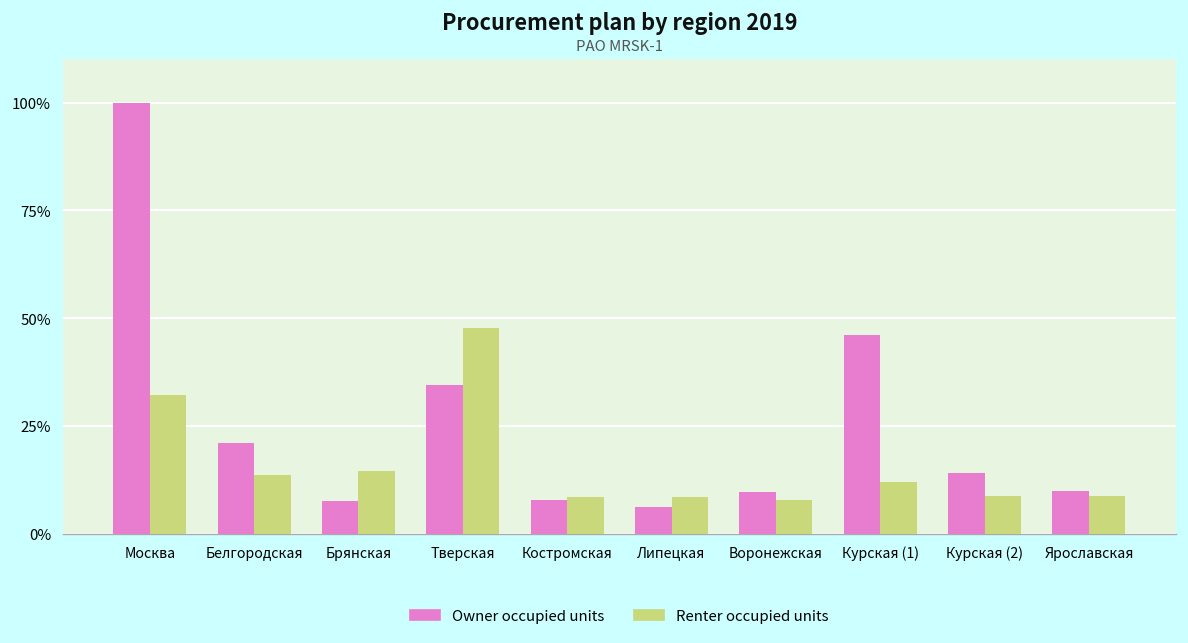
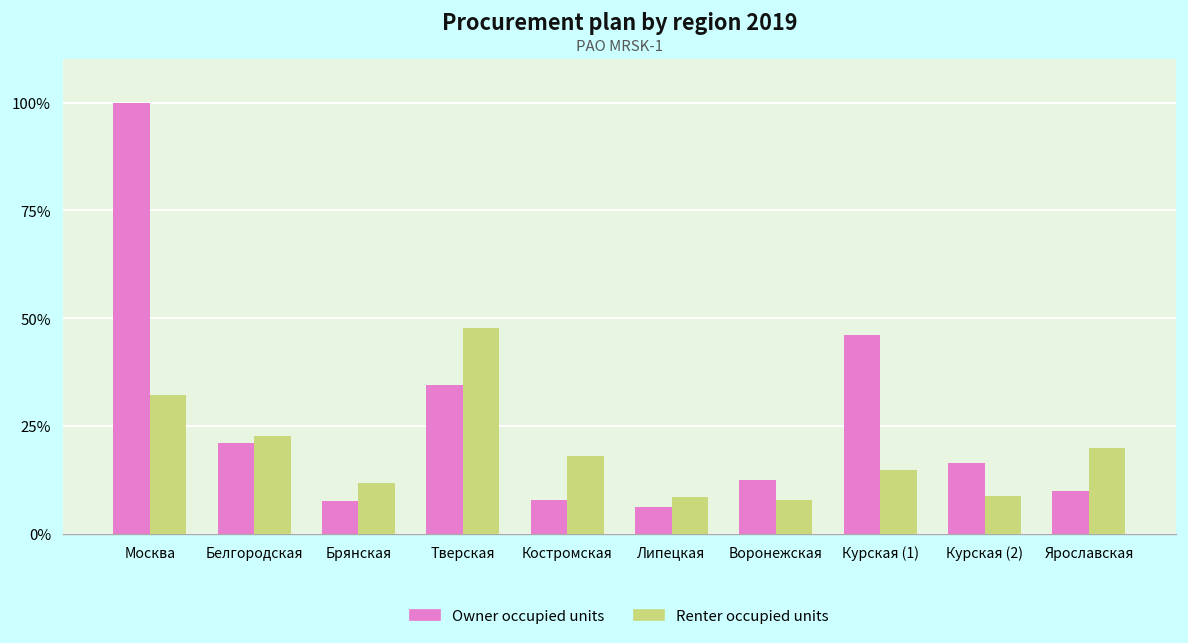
  {
    "Owner occupied units": {
      "Москва": "100%",
      "Белгородская": "21%",
      "Брянская": "8%",
      "Тверская": "35%",
      "Костромская": "8%",
      "Липецкая": "6%",
-     "Воронежская": "10%",
+     "Воронежская": "13%",
      "Курская (1)": "46%",
-     "Курская (2)": "14%",
+     "Курская (2)": "16%",
      "Ярославская": "10%"
    },
    "Renter occupied units": {
      "Москва": "32%",
-     "Белгородская": "14%",
-     "Брянская": "15%",
+     "Белгородская": "23%",
+     "Брянская": "12%",
      "Тверская": "48%",
-     "Костромская": "9%",
+     "Костромская": "18%",
      "Липецкая": "9%",
      "Воронежская": "8%",
-     "Курская (1)": "12%",
+     "Курская (1)": "15%",
      "Курская (2)": "9%",
-     "Ярославская": "9%"
+     "Ярославская": "20%"
    }
  }
